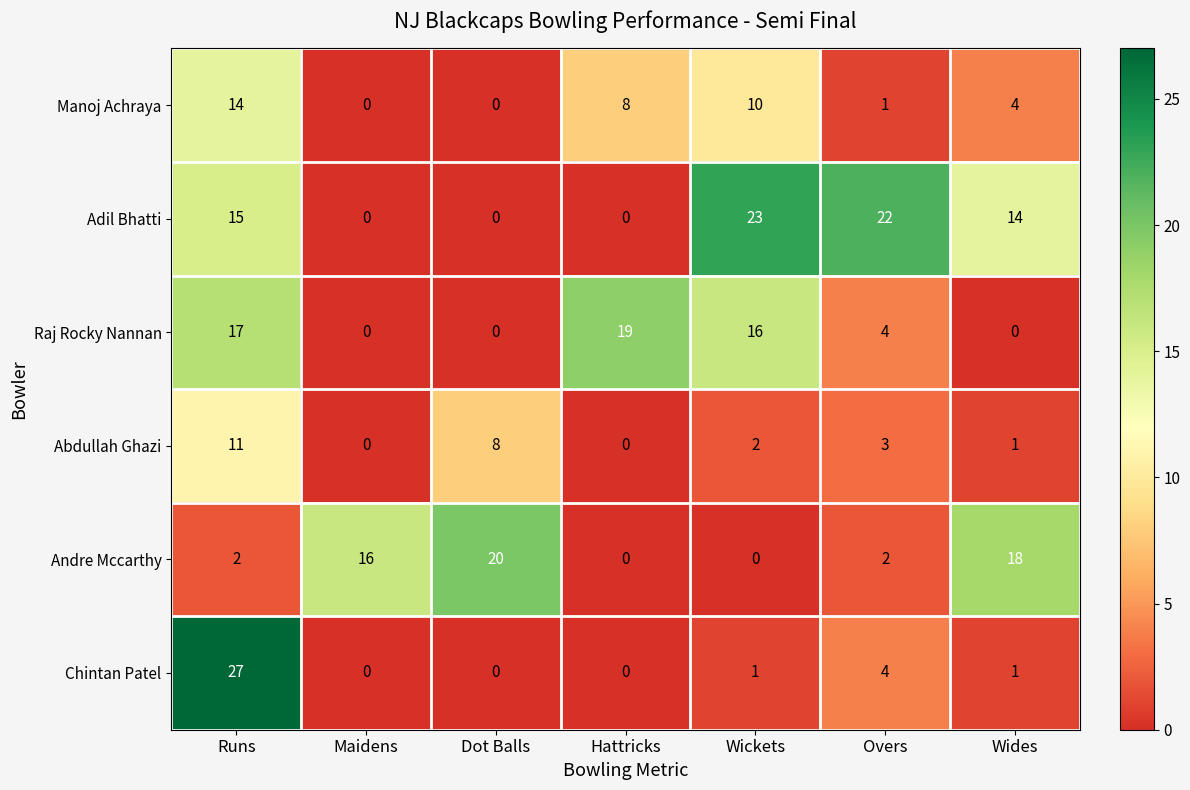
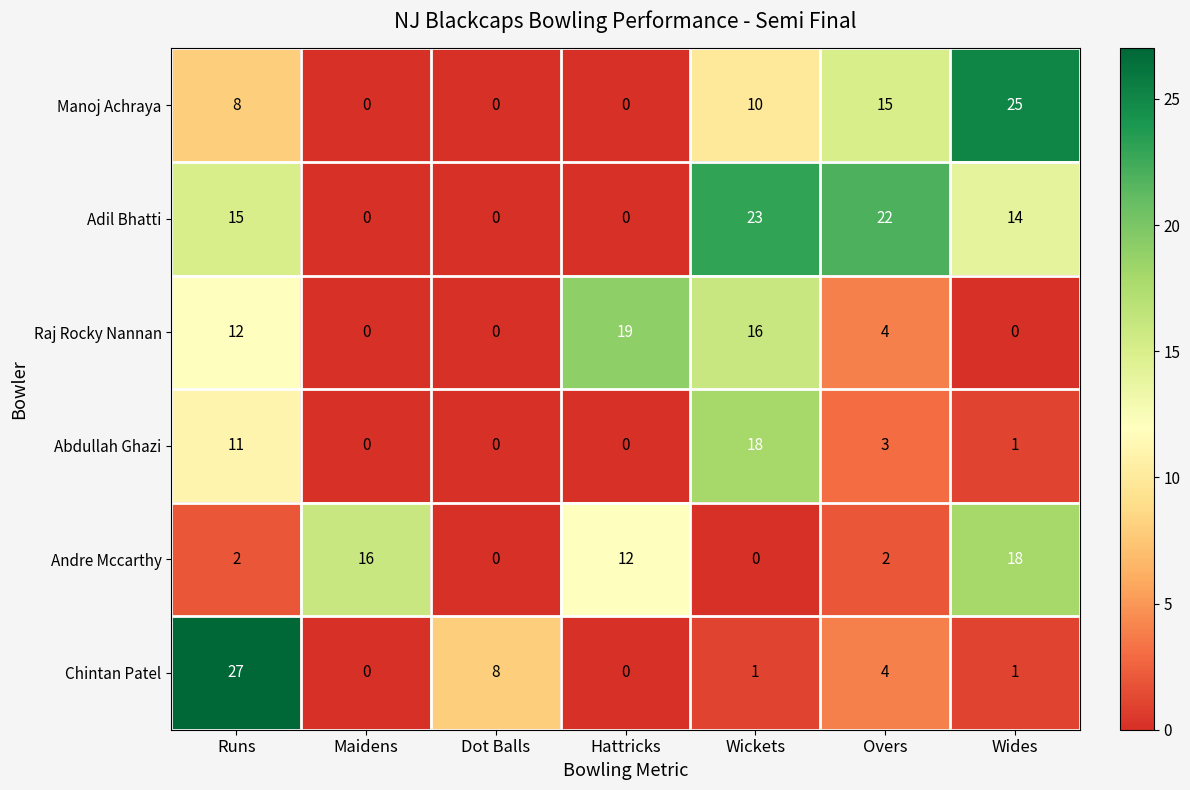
  {
    "Manoj Achraya": {
-     "Runs": 14,
+     "Runs": 8,
      "Maidens": 0,
      "Dot Balls": 0,
-     "Hattricks": 8,
+     "Hattricks": 0,
      "Wickets": 10,
-     "Overs": 1,
-     "Wides": 4
+     "Overs": 15,
+     "Wides": 25
    },
    "Adil Bhatti": {
      "Runs": 15,
      "Maidens": 0,
      "Dot Balls": 0,
      "Hattricks": 0,
      "Wickets": 23,
      "Overs": 22,
      "Wides": 14
    },
    "Raj Rocky Nannan": {
-     "Runs": 17,
+     "Runs": 12,
      "Maidens": 0,
      "Dot Balls": 0,
      "Hattricks": 19,
      "Wickets": 16,
      "Overs": 4,
      "Wides": 0
    },
    "Abdullah Ghazi": {
      "Runs": 11,
      "Maidens": 0,
-     "Dot Balls": 8,
+     "Dot Balls": 0,
      "Hattricks": 0,
-     "Wickets": 2,
+     "Wickets": 18,
      "Overs": 3,
      "Wides": 1
    },
    "Andre Mccarthy": {
      "Runs": 2,
      "Maidens": 16,
-     "Dot Balls": 20,
-     "Hattricks": 0,
+     "Dot Balls": 0,
+     "Hattricks": 12,
      "Wickets": 0,
      "Overs": 2,
      "Wides": 18
    },
    "Chintan Patel": {
      "Runs": 27,
      "Maidens": 0,
-     "Dot Balls": 0,
+     "Dot Balls": 8,
      "Hattricks": 0,
      "Wickets": 1,
      "Overs": 4,
      "Wides": 1
    }
  }
